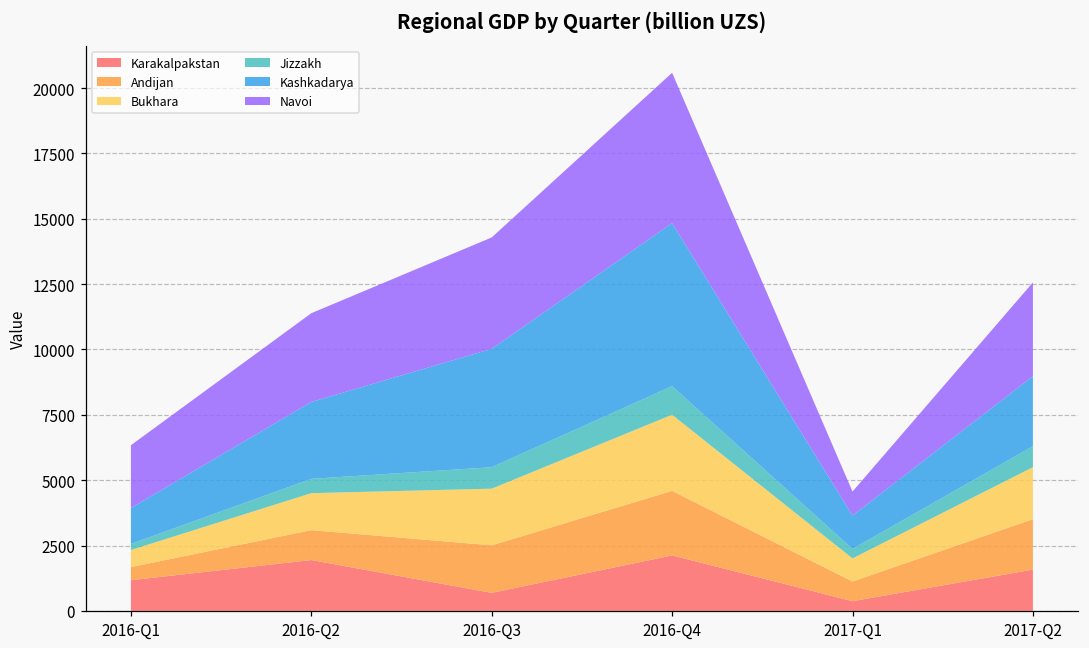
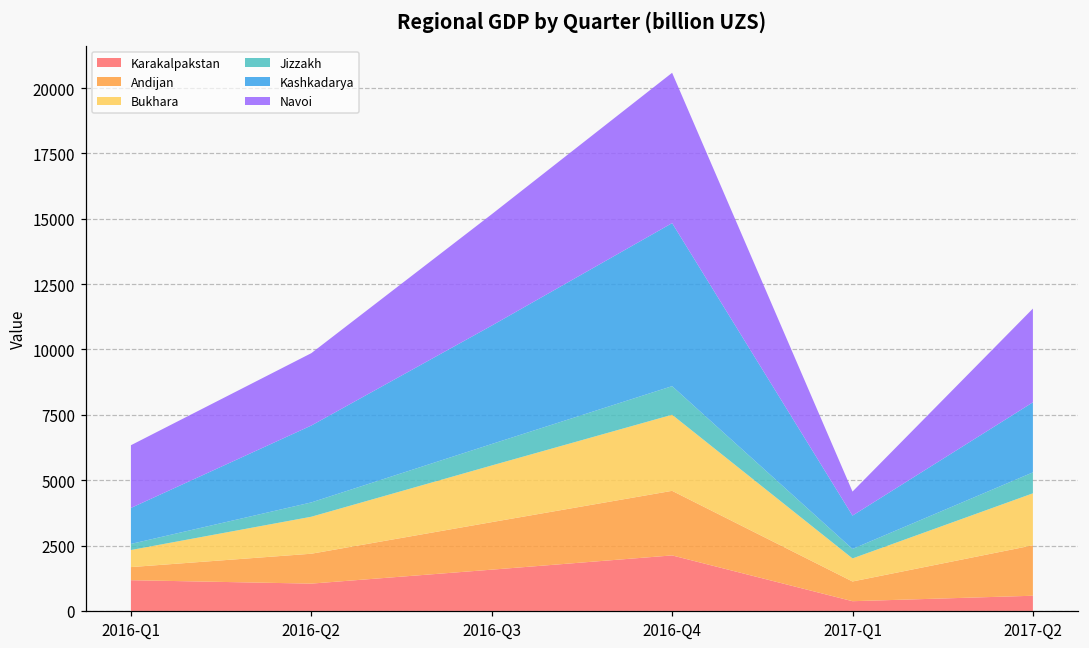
  {
    "Karakalpakstan": {
      "2016-Q1": 1200,
-     "2016-Q2": 1900,
-     "2016-Q3": 700,
+     "2016-Q2": 1000,
+     "2016-Q3": 1600,
      "2016-Q4": 2100,
      "2017-Q1": 400,
-     "2017-Q2": 1600
+     "2017-Q2": 600
    },
    "Navoi": {
      "2016-Q1": 2400,
-     "2016-Q2": 3400,
+     "2016-Q2": 2800,
      "2016-Q3": 4300,
      "2016-Q4": 5700,
      "2017-Q1": 900,
      "2017-Q2": 3600
    }
  }
